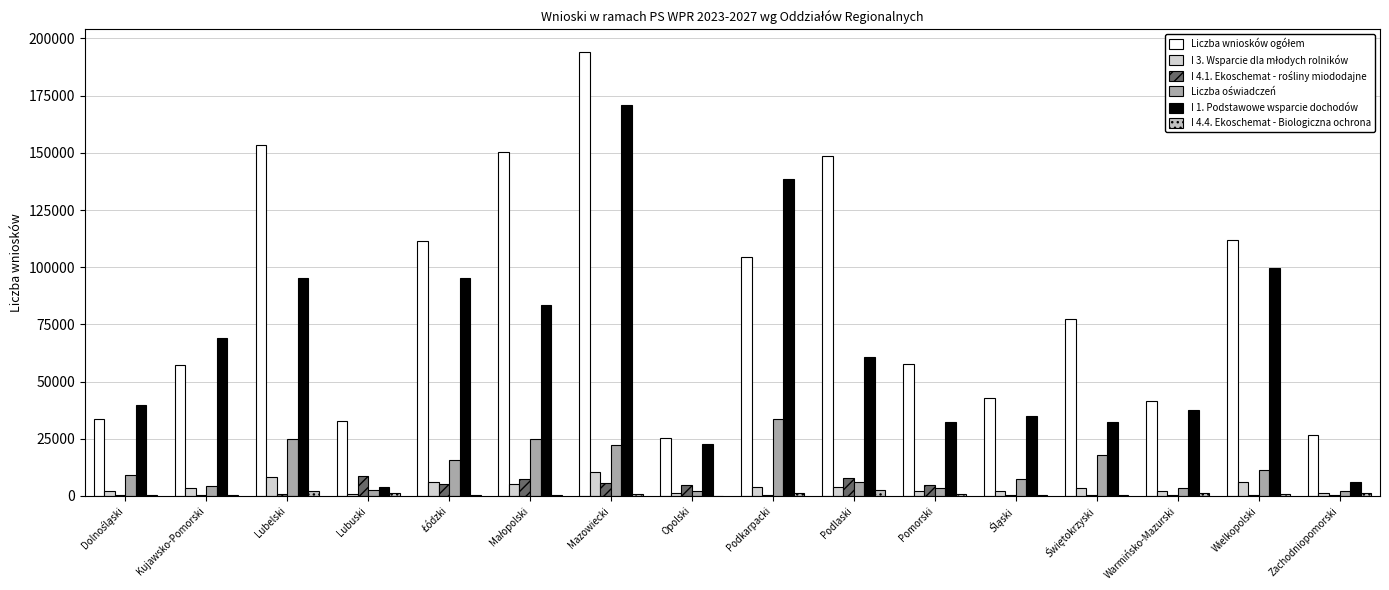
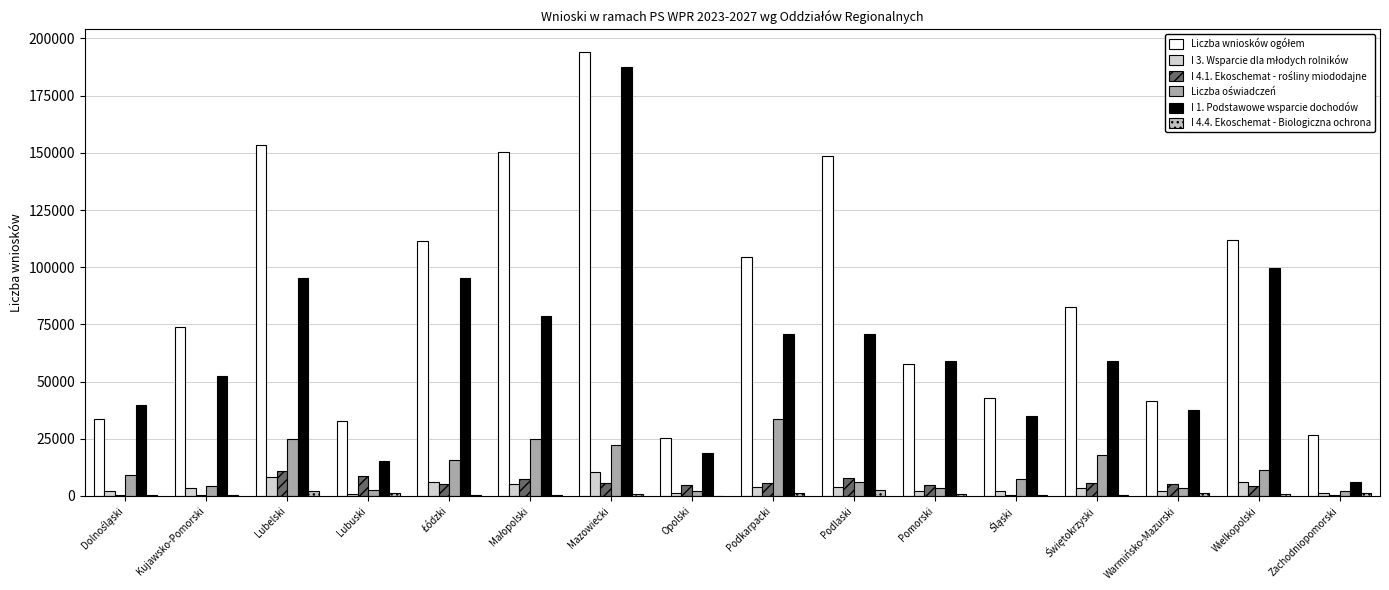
  {
    "Liczba wniosków ogółem": {
      "Dolnośląski": 34000,
-     "Kujawsko-Pomorski": 57000,
+     "Kujawsko-Pomorski": 74000,
      "Lubelski": 153000,
      "Lubuski": 33000,
      "Łódzki": 112000,
      "Małopolski": 150000,
      "Mazowiecki": 194000,
      "Opolski": 25000,
      "Podkarpacki": 105000,
      "Podlaski": 149000,
      "Pomorski": 58000,
      "Śląski": 43000,
-     "Świętokrzyski": 77000,
+     "Świętokrzyski": 83000,
      "Warmińsko-Mazurski": 41000,
      "Wielkopolski": 112000,
      "Zachodniopomorski": 27000
    },
    "I 4.1. Ekoschemat - rośliny miododajne": {
-     "Lubelski": 1000,
+     "Lubelski": 11000,
      "Lubuski": 9000,
      "Łódzki": 5000,
      "Małopolski": 8000,
      "Mazowiecki": 6000,
      "Opolski": 5000,
-     "Podkarpacki": 0,
+     "Podkarpacki": 6000,
      "Podlaski": 8000,
      "Pomorski": 5000,
-     "Świętokrzyski": 0,
-     "Warmińsko-Mazurski": 0,
-     "Wielkopolski": 0
+     "Świętokrzyski": 6000,
+     "Warmińsko-Mazurski": 5000,
+     "Wielkopolski": 4000
    },
    "I 1. Podstawowe wsparcie dochodów": {
      "Dolnośląski": 40000,
-     "Kujawsko-Pomorski": 69000,
+     "Kujawsko-Pomorski": 52000,
      "Lubelski": 95000,
-     "Lubuski": 4000,
+     "Lubuski": 15000,
      "Łódzki": 95000,
-     "Małopolski": 84000,
-     "Mazowiecki": 171000,
-     "Opolski": 23000,
-     "Podkarpacki": 138000,
-     "Podlaski": 61000,
-     "Pomorski": 33000,
+     "Małopolski": 79000,
+     "Mazowiecki": 187000,
+     "Opolski": 19000,
+     "Podkarpacki": 71000,
+     "Podlaski": 71000,
+     "Pomorski": 59000,
      "Śląski": 35000,
-     "Świętokrzyski": 33000,
+     "Świętokrzyski": 59000,
      "Warmińsko-Mazurski": 38000,
      "Wielkopolski": 100000,
      "Zachodniopomorski": 6000
    }
  }
